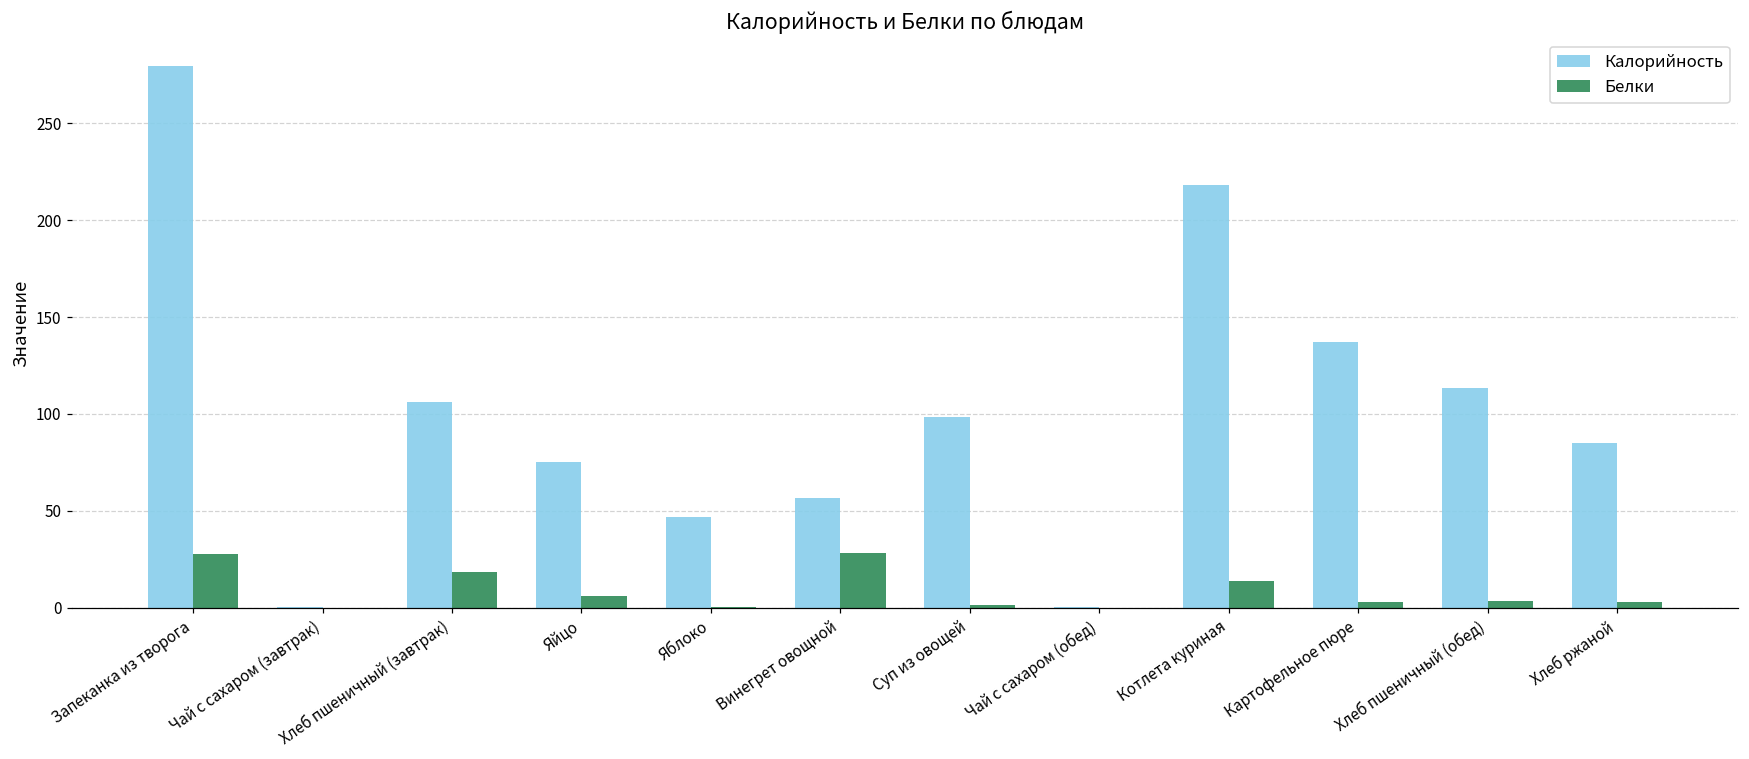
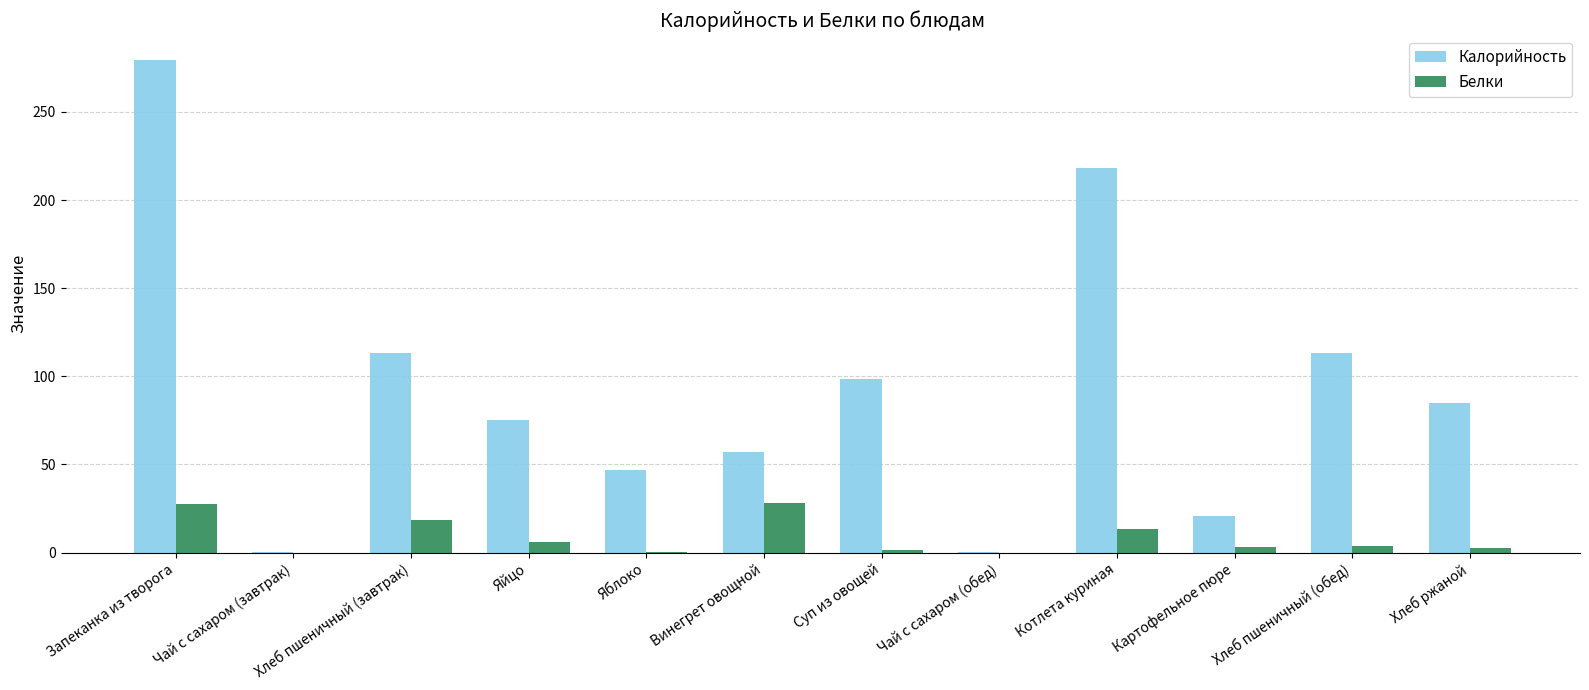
  {
    "Калорийность": {
      "Запеканка из творога": 280,
-     "Хлеб пшеничный (завтрак)": 106,
+     "Хлеб пшеничный (завтрак)": 113,
      "Яйцо": 75,
      "Яблоко": 47,
      "Винегрет овощной": 57,
      "Суп из овощей": 98,
      "Котлета куриная": 218,
-     "Картофельное пюре": 137,
+     "Картофельное пюре": 21,
      "Хлеб пшеничный (обед)": 113,
      "Хлеб ржаной": 85
    },
    "Белки": {
      "Запеканка из творога": 28,
      "Чай с сахаром (завтрак)": 0,
      "Хлеб пшеничный (завтрак)": 19,
      "Яйцо": 6,
      "Винегрет овощной": 28,
      "Суп из овощей": 2,
      "Чай с сахаром (обед)": 0,
      "Котлета куриная": 14,
      "Картофельное пюре": 3,
      "Хлеб пшеничный (обед)": 4,
      "Хлеб ржаной": 3
    }
  }
